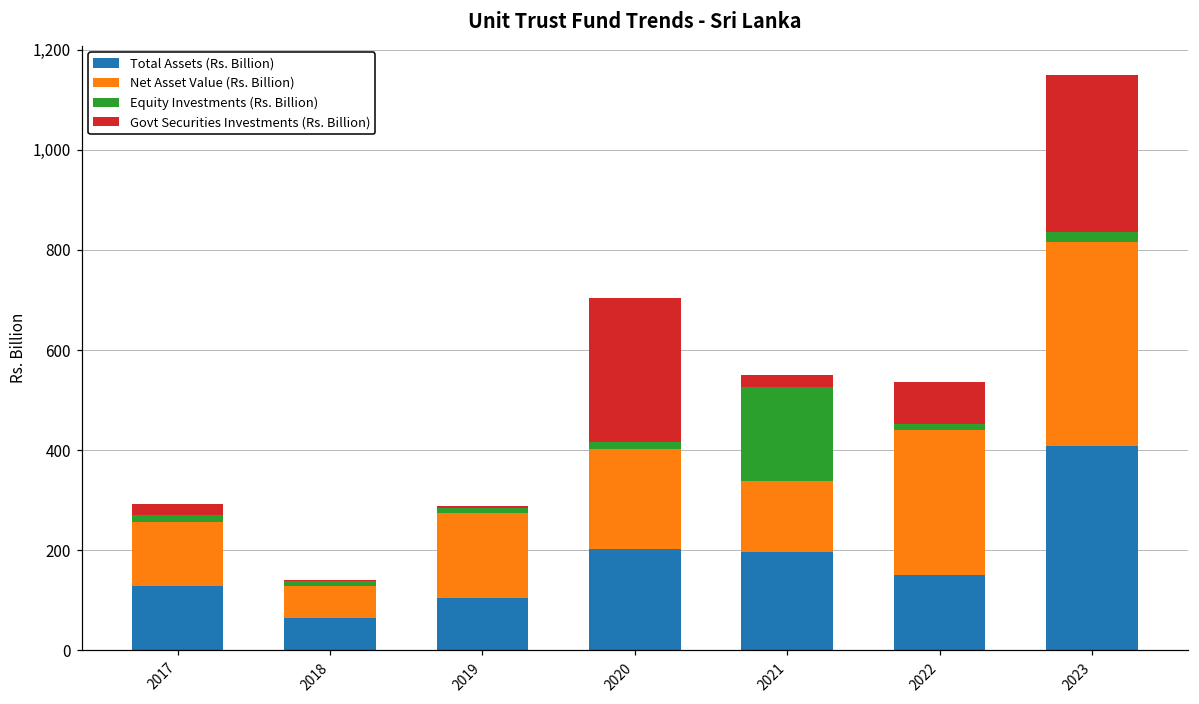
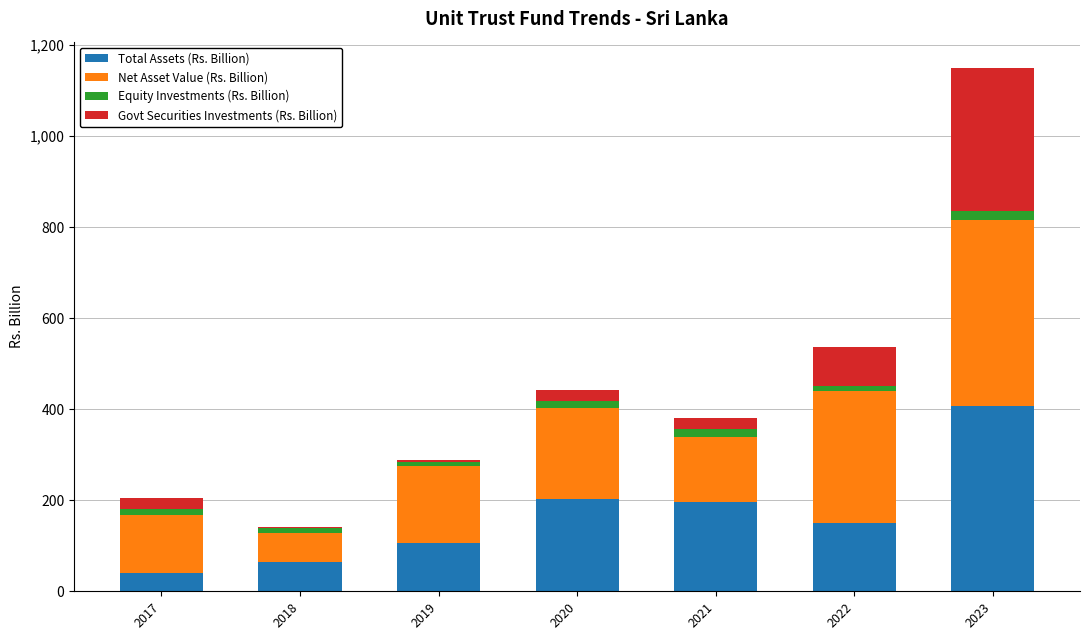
  {
    "Total Assets (Rs. Billion)": {
-     "2017": 130,
+     "2017": 40,
      "2018": 60,
      "2019": 110,
      "2020": 200,
      "2021": 200,
      "2022": 150,
      "2023": 410
    },
    "Net Asset Value (Rs. Billion)": {
      "2017": 130,
      "2018": 60,
      "2019": 170,
      "2020": 200,
      "2021": 140,
      "2022": 290,
      "2023": 410
    },
    "Equity Investments (Rs. Billion)": {
      "2017": 10,
      "2018": 10,
      "2019": 10,
      "2020": 10,
-     "2021": 190,
+     "2021": 20,
      "2022": 10,
      "2023": 20
    },
    "Govt Securities Investments (Rs. Billion)": {
      "2017": 20,
-     "2020": 290,
+     "2020": 30,
      "2021": 20,
      "2022": 90,
      "2023": 320
    }
  }
